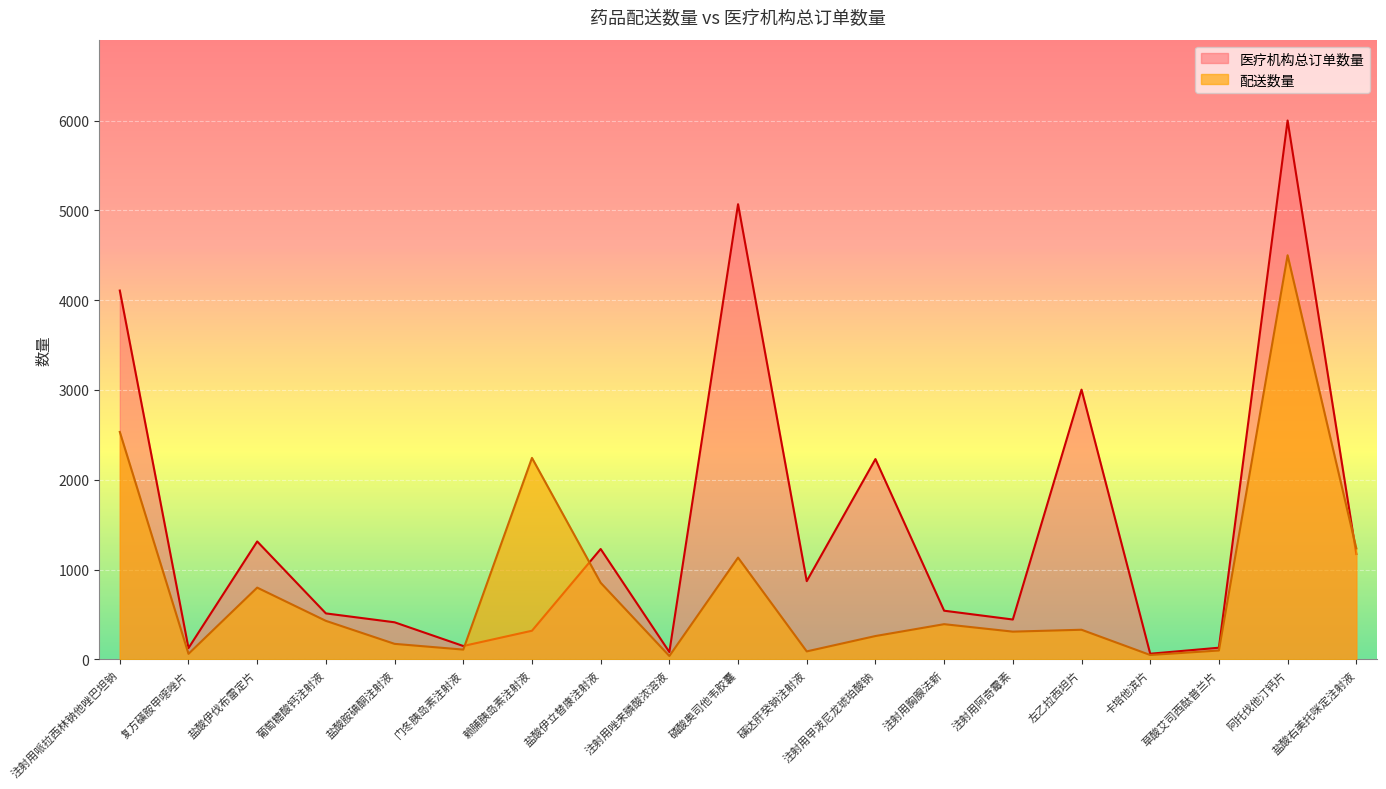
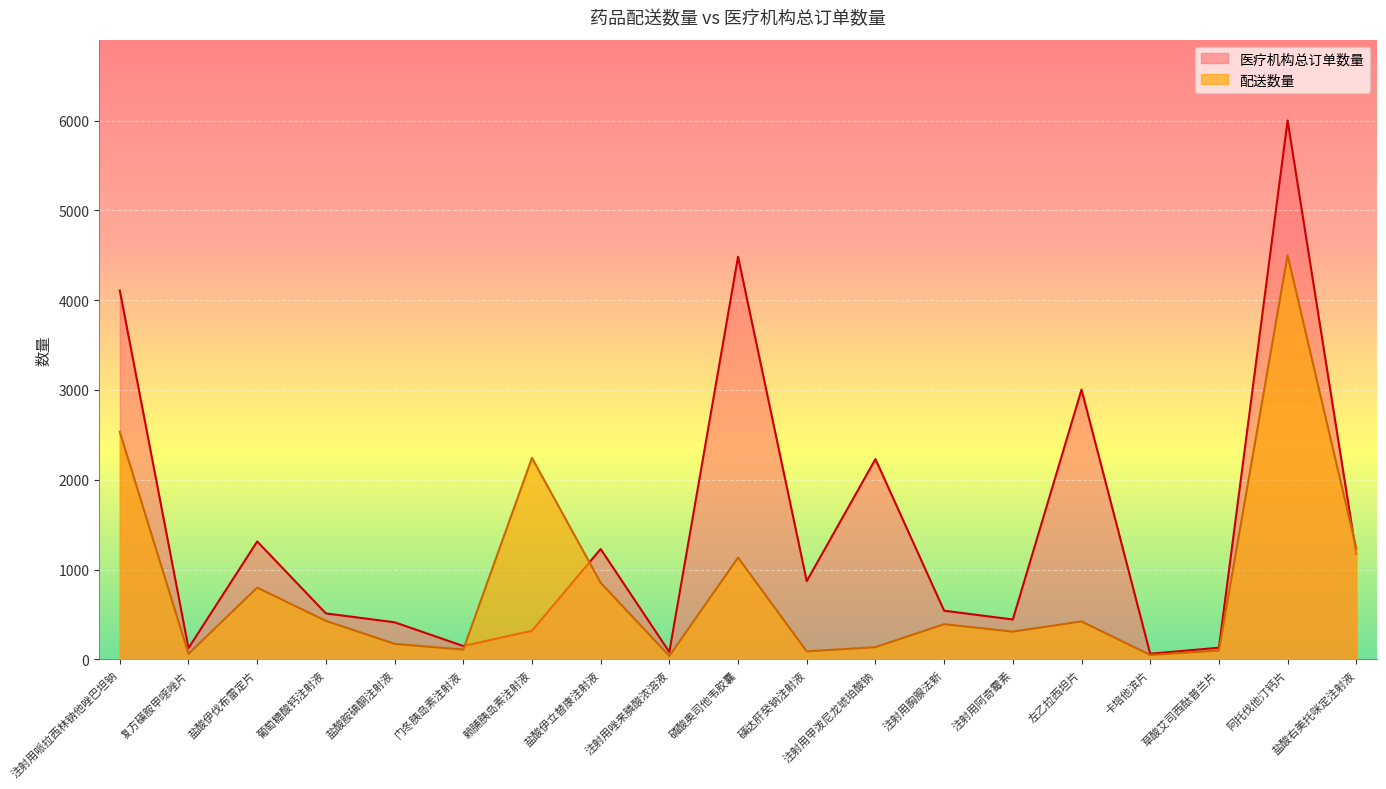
  {
    "医疗机构总订单数量": {
      "注射用哌拉西林钠他唑巴坦钠": 4100,
      "复方磺胺甲噁唑片": 100,
      "盐酸伊伐布雷定片": 1300,
      "葡萄糖酸钙注射液": 500,
      "盐酸胺碘酮注射液": 400,
      "门冬胰岛素注射液": 200,
      "赖脯胰岛素注射液": 300,
      "盐酸伊立替康注射液": 1200,
      "注射用唑来膦酸浓溶液": 100,
-     "磷酸奥司他韦胶囊": 5100,
+     "磷酸奥司他韦胶囊": 4500,
      "磺达肝癸钠注射液": 900,
      "注射用甲泼尼龙琥珀酸钠": 2200,
      "注射用胸腺法新": 500,
      "注射用阿奇霉素": 400,
      "左乙拉西坦片": 3000,
      "草酸艾司西酞普兰片": 100,
      "阿托伐他汀钙片": 6000,
      "盐酸右美托咪定注射液": 1200
    },
    "配送数量": {
      "注射用哌拉西林钠他唑巴坦钠": 2500,
      "复方磺胺甲噁唑片": 100,
      "盐酸伊伐布雷定片": 800,
      "葡萄糖酸钙注射液": 400,
      "盐酸胺碘酮注射液": 200,
      "门冬胰岛素注射液": 100,
      "赖脯胰岛素注射液": 2200,
      "盐酸伊立替康注射液": 900,
      "注射用唑来膦酸浓溶液": 0,
      "磷酸奥司他韦胶囊": 1100,
      "磺达肝癸钠注射液": 100,
-     "注射用甲泼尼龙琥珀酸钠": 300,
+     "注射用甲泼尼龙琥珀酸钠": 100,
      "注射用胸腺法新": 400,
      "注射用阿奇霉素": 300,
-     "左乙拉西坦片": 300,
+     "左乙拉西坦片": 400,
      "草酸艾司西酞普兰片": 100,
      "阿托伐他汀钙片": 4500,
      "盐酸右美托咪定注射液": 1200
    }
  }
